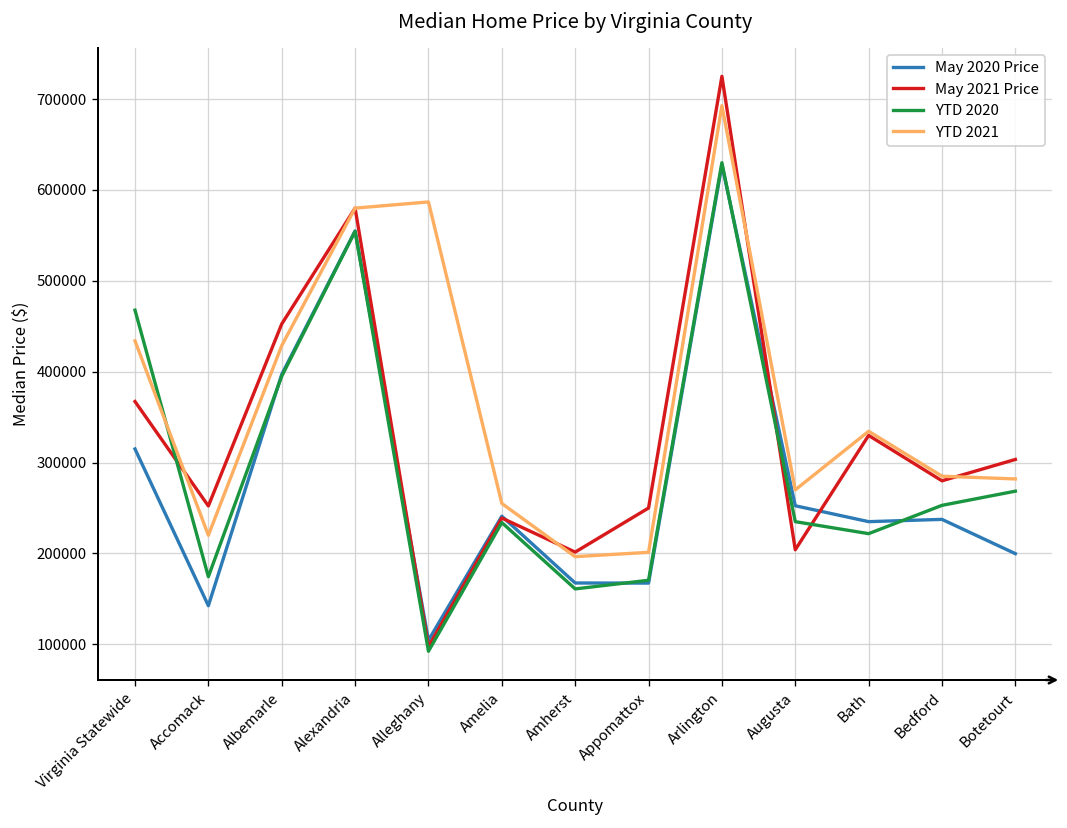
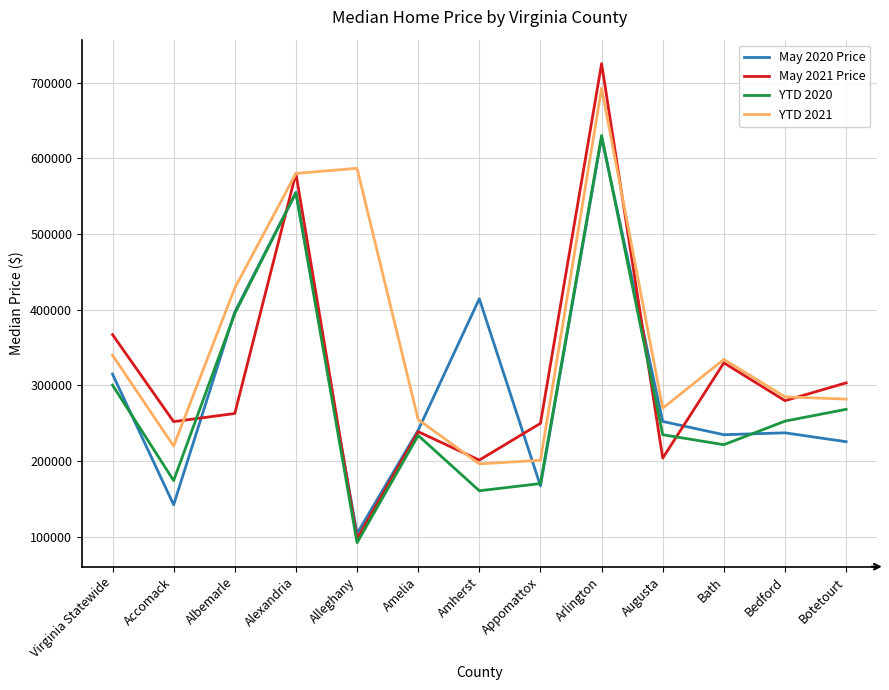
  {
    "May 2020 Price": {
      "Virginia Statewide": 320000,
      "Accomack": 140000,
      "Alleghany": 100000,
-     "Amherst": 170000,
+     "Amherst": 410000,
      "Augusta": 250000,
      "Bath": 240000,
      "Bedford": 240000,
-     "Botetourt": 200000
+     "Botetourt": 230000
    },
    "May 2021 Price": {
      "Virginia Statewide": 370000,
      "Accomack": 250000,
-     "Albemarle": 450000,
+     "Albemarle": 260000,
      "Alleghany": 100000,
      "Amherst": 200000,
      "Appomattox": 250000,
      "Arlington": 730000,
      "Augusta": 200000,
      "Bath": 330000,
      "Bedford": 280000,
      "Botetourt": 300000
    },
    "YTD 2020": {
-     "Virginia Statewide": 470000,
+     "Virginia Statewide": 300000,
      "Accomack": 170000,
      "Alleghany": 90000,
      "Amelia": 230000,
      "Amherst": 160000,
      "Augusta": 240000,
      "Bath": 220000,
      "Bedford": 250000,
      "Botetourt": 270000
    },
    "YTD 2021": {
-     "Virginia Statewide": 430000,
+     "Virginia Statewide": 340000,
      "Accomack": 220000,
      "Albemarle": 430000,
      "Alleghany": 590000,
      "Amelia": 260000,
      "Amherst": 200000,
      "Appomattox": 200000,
      "Arlington": 690000,
      "Augusta": 270000,
      "Bath": 330000,
      "Bedford": 290000,
      "Botetourt": 280000
    }
  }
